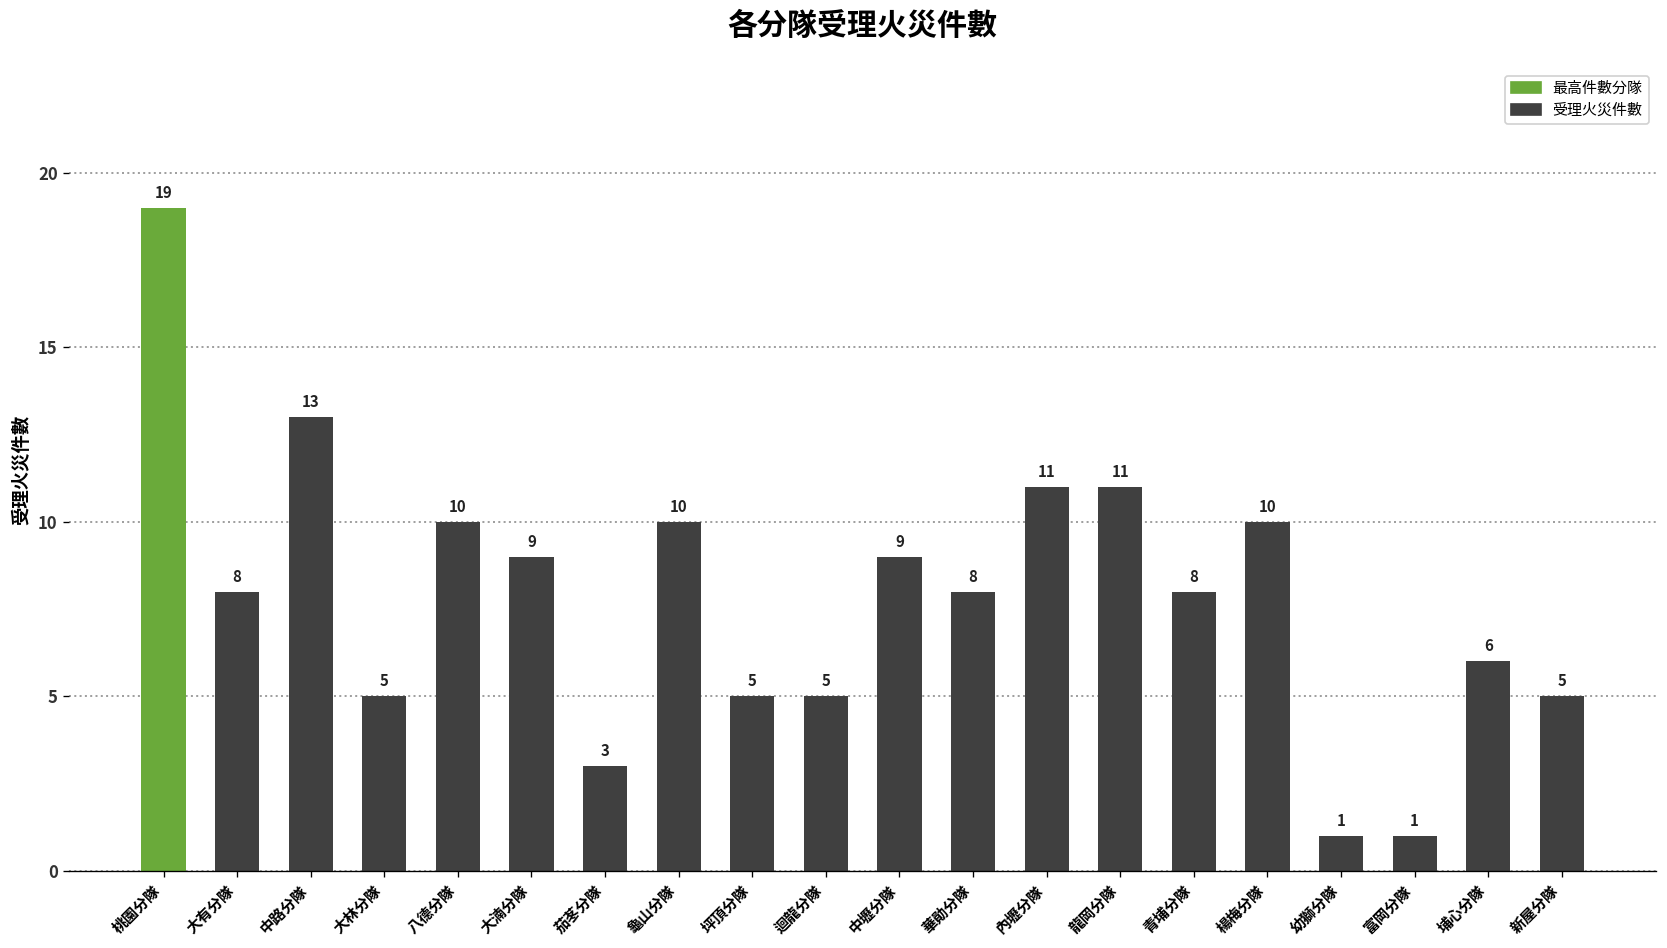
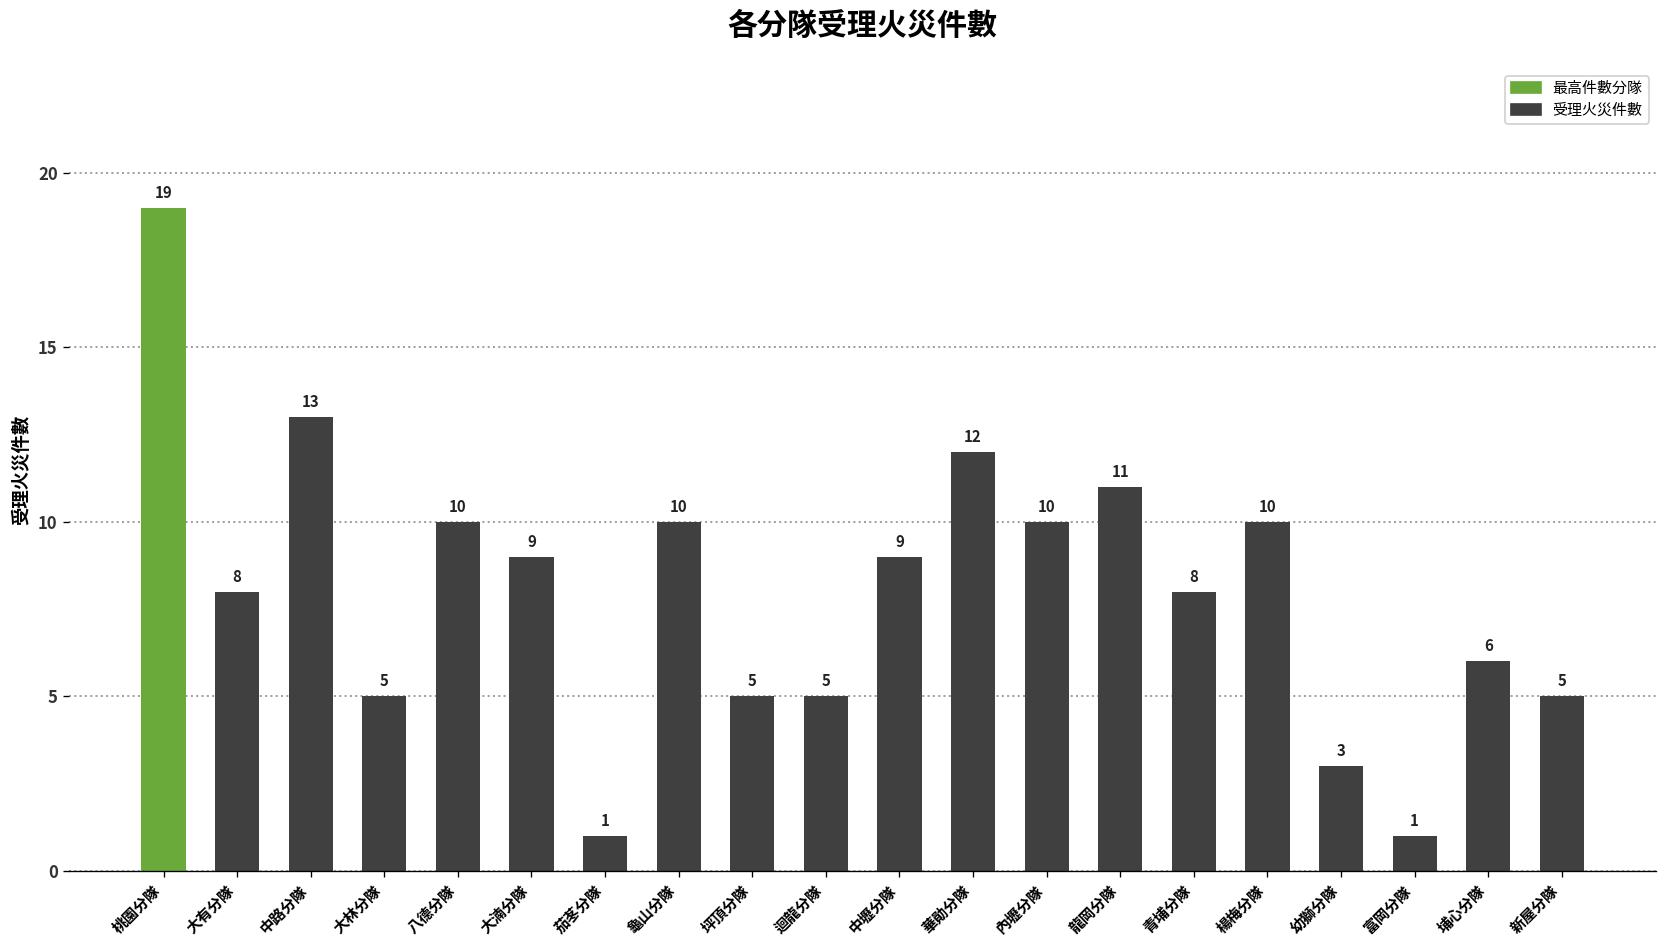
  {
    "桃園分隊": 19,
    "大有分隊": 8,
    "中路分隊": 13,
    "大林分隊": 5,
    "八德分隊": 10,
    "大湳分隊": 9,
-   "茄苳分隊": 3,
+   "茄苳分隊": 1,
    "龜山分隊": 10,
    "坪頂分隊": 5,
    "迴龍分隊": 5,
    "中壢分隊": 9,
-   "華勛分隊": 8,
-   "內壢分隊": 11,
+   "華勛分隊": 12,
+   "內壢分隊": 10,
    "龍岡分隊": 11,
    "青埔分隊": 8,
    "楊梅分隊": 10,
-   "幼獅分隊": 1,
+   "幼獅分隊": 3,
    "富岡分隊": 1,
    "埔心分隊": 6,
    "新屋分隊": 5
  }
